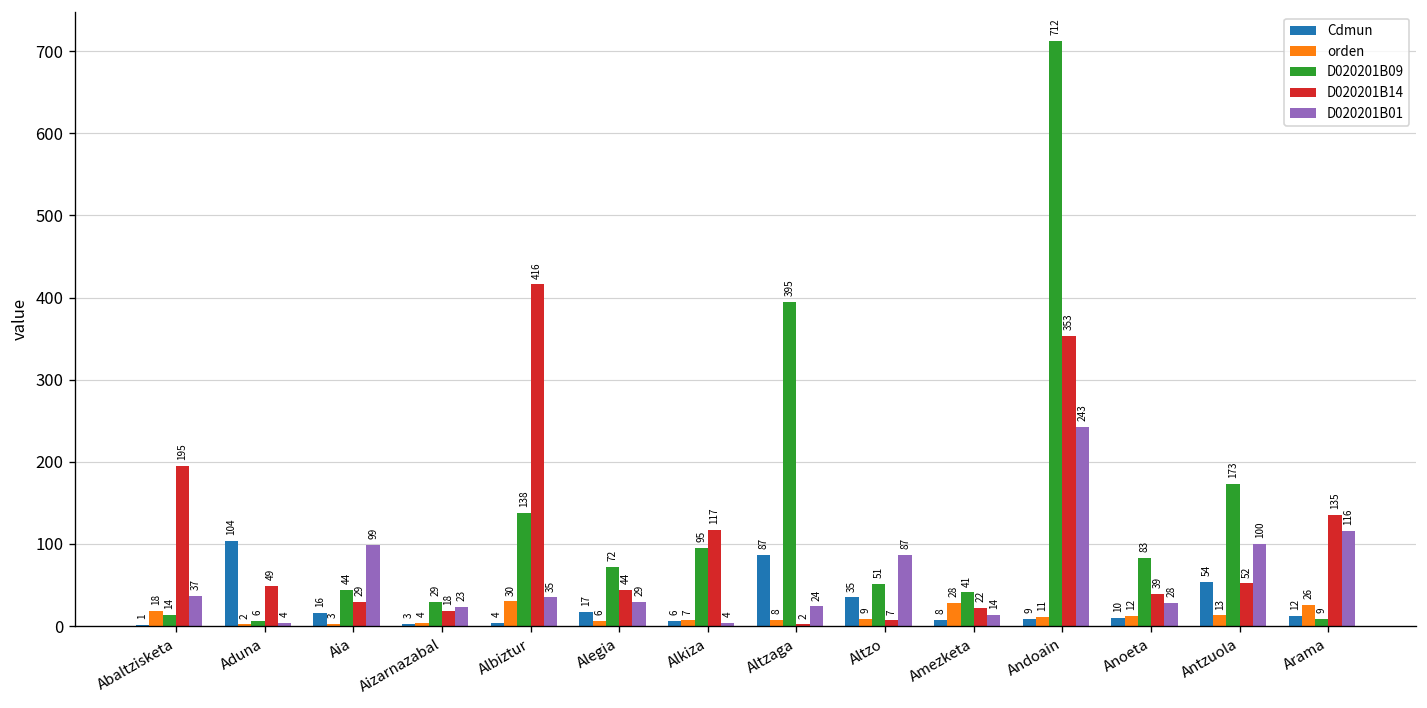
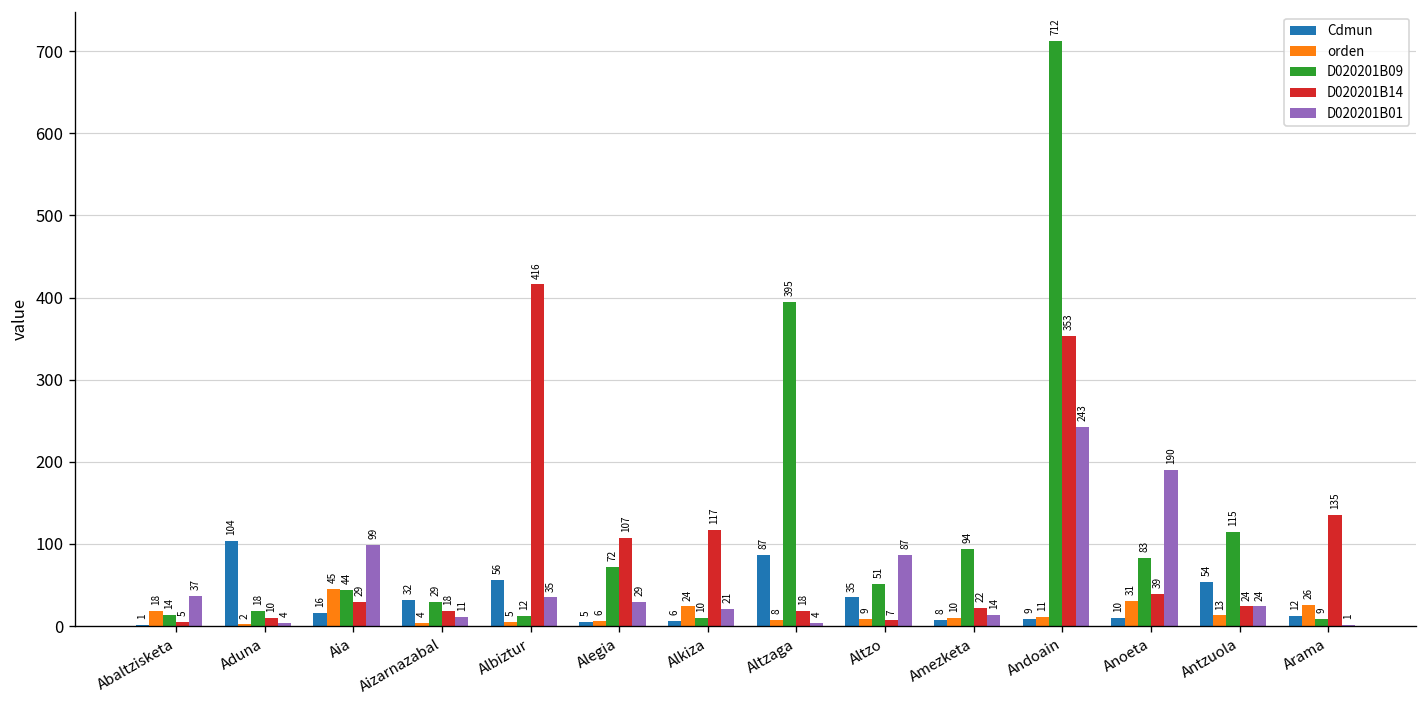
  {
    "Cdmun": {
      "Abaltzisketa": 1,
      "Aduna": 104,
      "Aia": 16,
-     "Aizarnazabal": 3,
-     "Albiztur": 4,
-     "Alegia": 17,
+     "Aizarnazabal": 32,
+     "Albiztur": 56,
+     "Alegia": 5,
      "Alkiza": 6,
      "Altzaga": 87,
      "Altzo": 35,
      "Amezketa": 8,
      "Andoain": 9,
      "Anoeta": 10,
      "Antzuola": 54,
      "Arama": 12
    },
    "orden": {
      "Abaltzisketa": 18,
      "Aduna": 2,
-     "Aia": 3,
+     "Aia": 45,
      "Aizarnazabal": 4,
-     "Albiztur": 30,
+     "Albiztur": 5,
      "Alegia": 6,
-     "Alkiza": 7,
+     "Alkiza": 24,
      "Altzaga": 8,
      "Altzo": 9,
-     "Amezketa": 28,
+     "Amezketa": 10,
      "Andoain": 11,
-     "Anoeta": 12,
+     "Anoeta": 31,
      "Antzuola": 13,
      "Arama": 26
    },
    "D020201B09": {
      "Abaltzisketa": 14,
-     "Aduna": 6,
+     "Aduna": 18,
      "Aia": 44,
      "Aizarnazabal": 29,
-     "Albiztur": 138,
+     "Albiztur": 12,
      "Alegia": 72,
-     "Alkiza": 95,
+     "Alkiza": 10,
      "Altzaga": 395,
      "Altzo": 51,
-     "Amezketa": 41,
+     "Amezketa": 94,
      "Andoain": 712,
      "Anoeta": 83,
-     "Antzuola": 173,
+     "Antzuola": 115,
      "Arama": 9
    },
    "D020201B14": {
-     "Abaltzisketa": 195,
-     "Aduna": 49,
+     "Abaltzisketa": 5,
+     "Aduna": 10,
      "Aia": 29,
      "Aizarnazabal": 18,
      "Albiztur": 416,
-     "Alegia": 44,
+     "Alegia": 107,
      "Alkiza": 117,
-     "Altzaga": 2,
+     "Altzaga": 18,
      "Altzo": 7,
      "Amezketa": 22,
      "Andoain": 353,
      "Anoeta": 39,
-     "Antzuola": 52,
+     "Antzuola": 24,
      "Arama": 135
    },
    "D020201B01": {
      "Abaltzisketa": 37,
      "Aduna": 4,
      "Aia": 99,
-     "Aizarnazabal": 23,
+     "Aizarnazabal": 11,
      "Albiztur": 35,
      "Alegia": 29,
-     "Alkiza": 4,
-     "Altzaga": 24,
+     "Alkiza": 21,
+     "Altzaga": 4,
      "Altzo": 87,
      "Amezketa": 14,
      "Andoain": 243,
-     "Anoeta": 28,
-     "Antzuola": 100,
-     "Arama": 116
+     "Anoeta": 190,
+     "Antzuola": 24,
+     "Arama": 1
    }
  }
